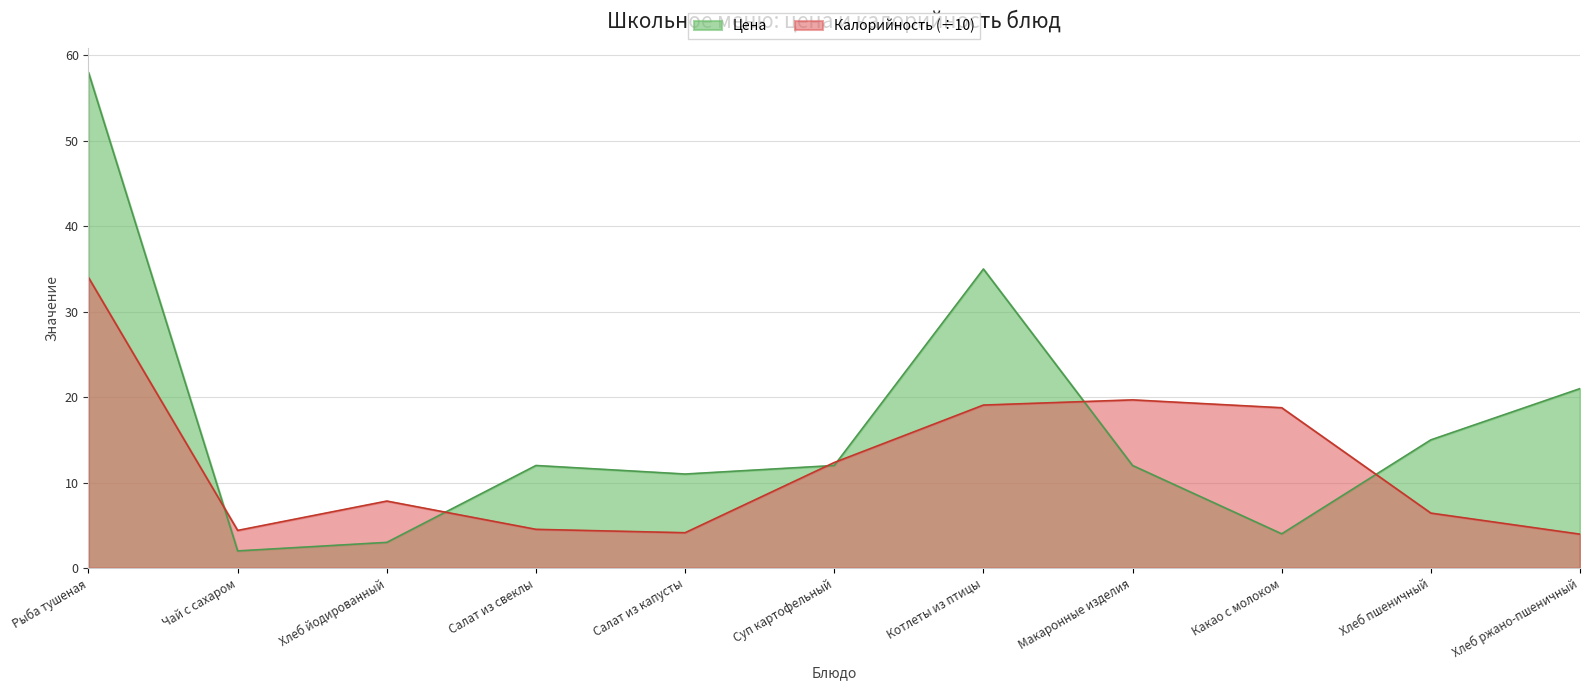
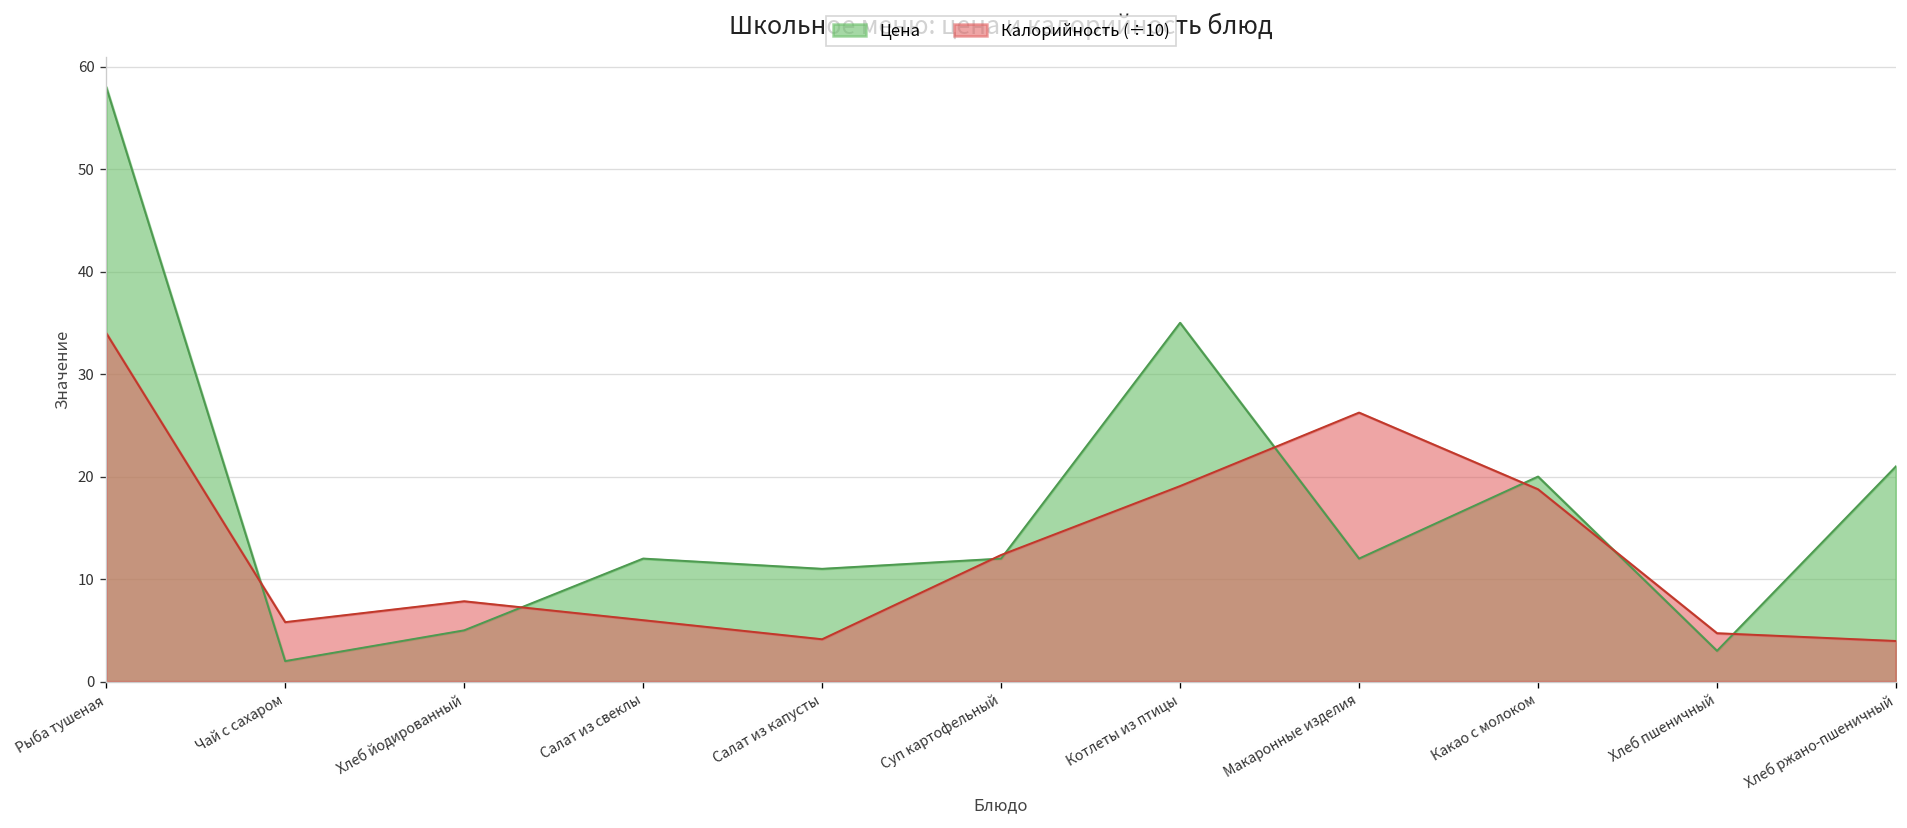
  {
    "Цена": {
      "Рыба тушеная": 58,
      "Чай с сахаром": 2,
-     "Хлеб йодированный": 3,
+     "Хлеб йодированный": 5,
      "Салат из свеклы": 12,
      "Салат из капусты": 11,
      "Суп картофельный": 12,
      "Котлеты из птицы": 35,
      "Макаронные изделия": 12,
-     "Какао с молоком": 4,
-     "Хлеб пшеничный": 15,
+     "Какао с молоком": 20,
+     "Хлеб пшеничный": 3,
      "Хлеб ржано-пшеничный": 21
    },
    "Калорийность (÷10)": {
      "Рыба тушеная": 34,
-     "Чай с сахаром": 4,
+     "Чай с сахаром": 6,
      "Хлеб йодированный": 8,
-     "Салат из свеклы": 5,
+     "Салат из свеклы": 6,
      "Салат из капусты": 4,
      "Суп картофельный": 12,
      "Котлеты из птицы": 19,
-     "Макаронные изделия": 20,
+     "Макаронные изделия": 26,
      "Какао с молоком": 19,
-     "Хлеб пшеничный": 6,
+     "Хлеб пшеничный": 5,
      "Хлеб ржано-пшеничный": 4
    }
  }
